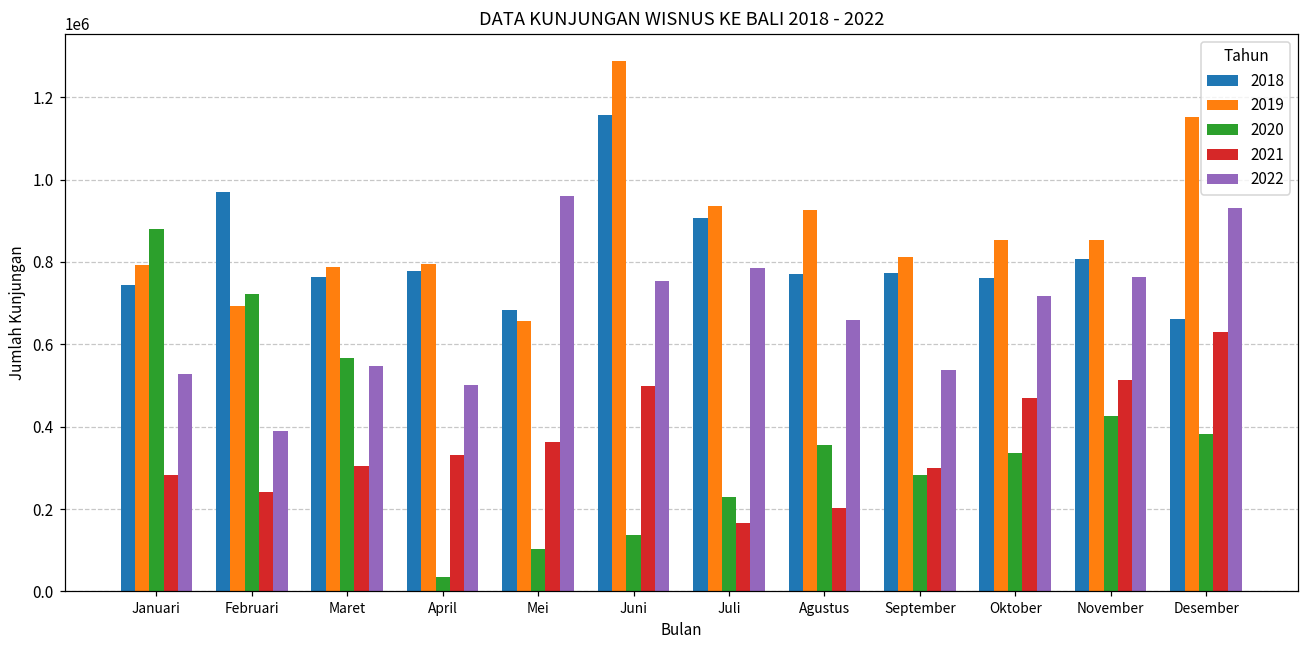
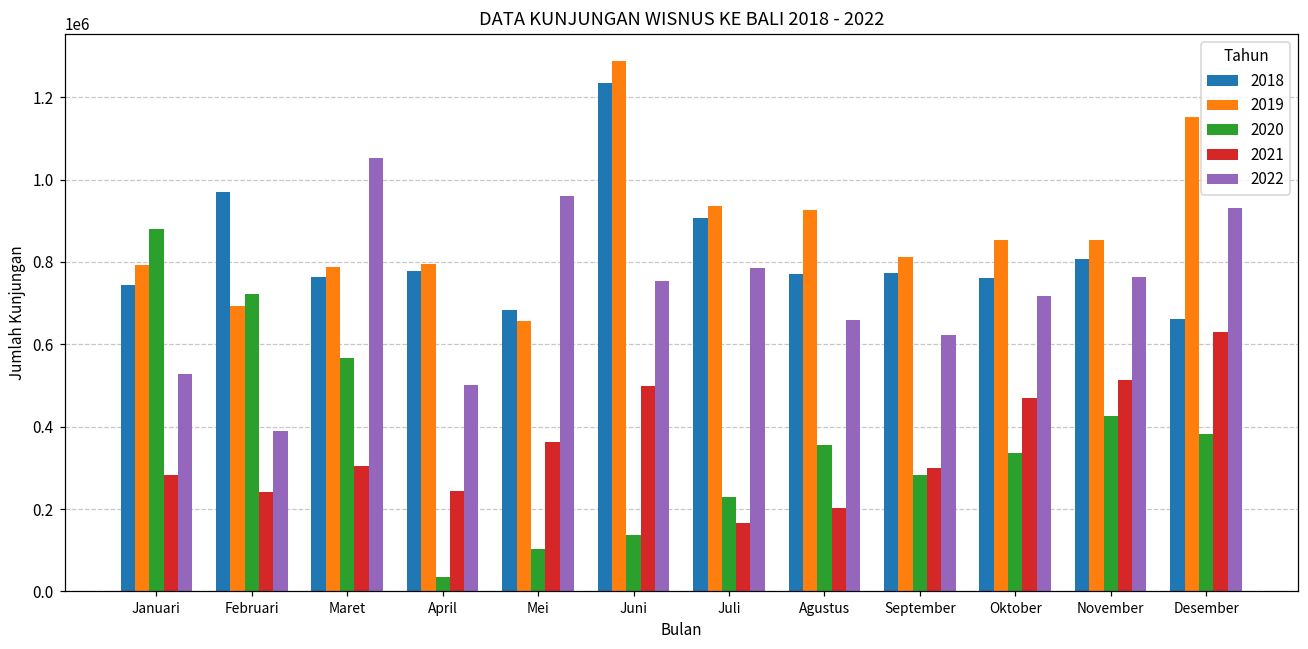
  {
    "2018": {
      "Januari": 740000,
      "Februari": 970000,
      "Maret": 760000,
      "April": 780000,
      "Mei": 680000,
-     "Juni": 1160000,
+     "Juni": 1230000,
      "Juli": 910000,
      "Agustus": 770000,
      "September": 770000,
      "Oktober": 760000,
      "November": 810000,
      "Desember": 660000
    },
    "2019": {
      "Januari": 790000,
      "Februari": 690000,
      "Maret": 790000,
      "April": 800000,
      "Mei": 660000,
      "Juni": 1290000,
      "Juli": 940000,
      "Agustus": 930000,
      "September": 810000,
      "Oktober": 850000,
      "November": 850000,
      "Desember": 1150000
    },
    "2020": {
      "Januari": 880000,
      "Februari": 720000,
      "Maret": 570000,
      "April": 40000,
      "Mei": 100000,
      "Juni": 140000,
      "Juli": 230000,
      "Agustus": 360000,
      "September": 280000,
      "Oktober": 340000,
      "November": 430000,
      "Desember": 380000
    },
    "2021": {
      "Januari": 280000,
      "Februari": 240000,
      "Maret": 310000,
-     "April": 330000,
+     "April": 240000,
      "Mei": 360000,
      "Juni": 500000,
      "Juli": 170000,
      "Agustus": 200000,
      "September": 300000,
      "Oktober": 470000,
      "November": 510000,
      "Desember": 630000
    },
    "2022": {
      "Januari": 530000,
      "Februari": 390000,
-     "Maret": 550000,
+     "Maret": 1050000,
      "April": 500000,
      "Mei": 960000,
      "Juni": 750000,
      "Juli": 780000,
      "Agustus": 660000,
-     "September": 540000,
+     "September": 620000,
      "Oktober": 720000,
      "November": 760000,
      "Desember": 930000
    }
  }
